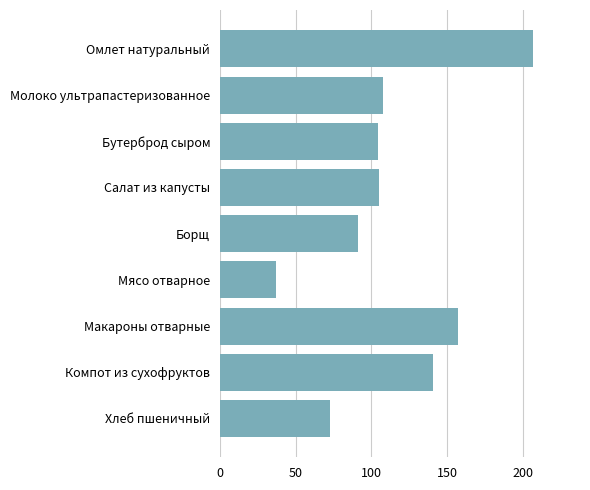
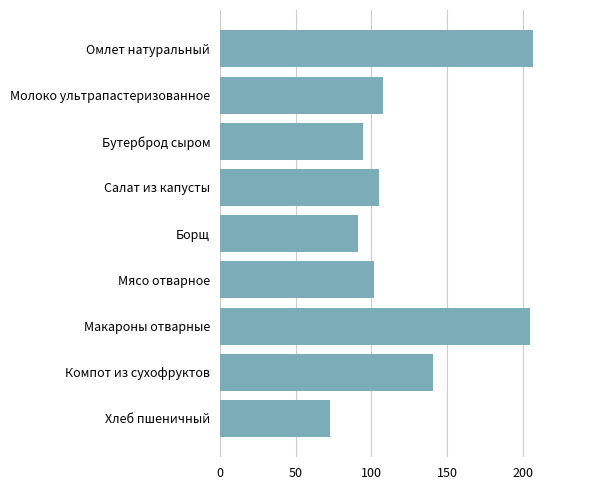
  {
    "Омлет натуральный": 207,
    "Молоко ультрапастеризованное": 108,
-   "Бутерброд сыром": 105,
+   "Бутерброд сыром": 94,
    "Салат из капусты": 105,
    "Борщ": 91,
-   "Мясо отварное": 37,
-   "Макароны отварные": 157,
+   "Мясо отварное": 102,
+   "Макароны отварные": 205,
    "Компот из сухофруктов": 141,
    "Хлеб пшеничный": 73
  }
